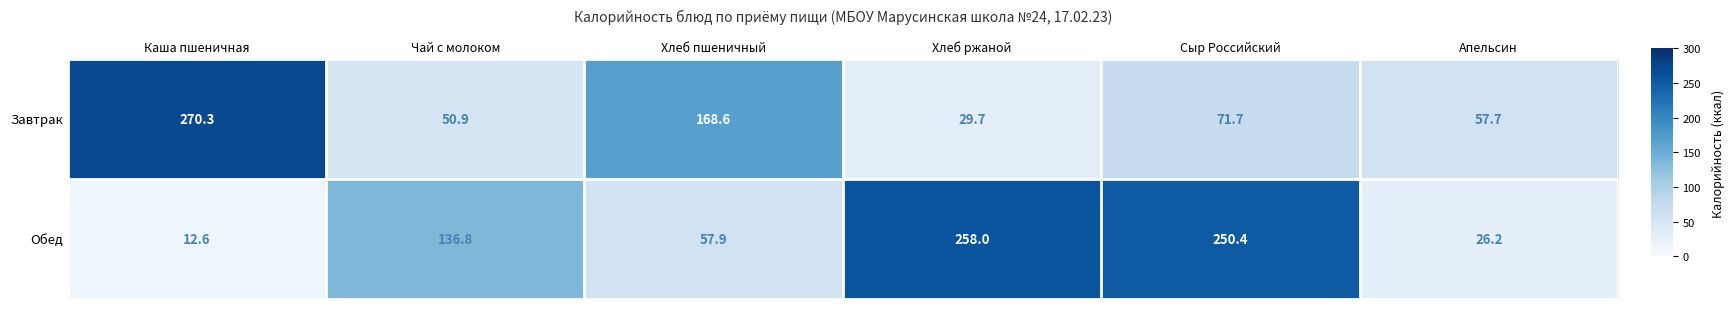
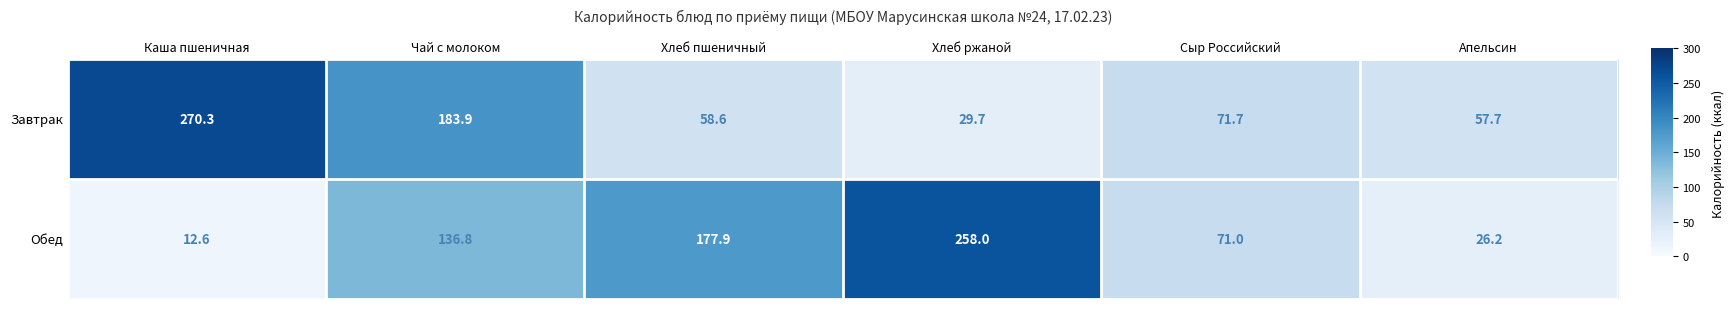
  {
    "Завтрак": {
      "Каша пшеничная": 270.3,
-     "Чай с молоком": 50.9,
-     "Хлеб пшеничный": 168.6,
+     "Чай с молоком": 183.9,
+     "Хлеб пшеничный": 58.6,
      "Хлеб ржаной": 29.7,
      "Сыр Российский": 71.7,
      "Апельсин": 57.7
    },
    "Обед": {
      "Каша пшеничная": 12.6,
      "Чай с молоком": 136.8,
-     "Хлеб пшеничный": 57.9,
+     "Хлеб пшеничный": 177.9,
      "Хлеб ржаной": 258.0,
-     "Сыр Российский": 250.4,
+     "Сыр Российский": 71.0,
      "Апельсин": 26.2
    }
  }
